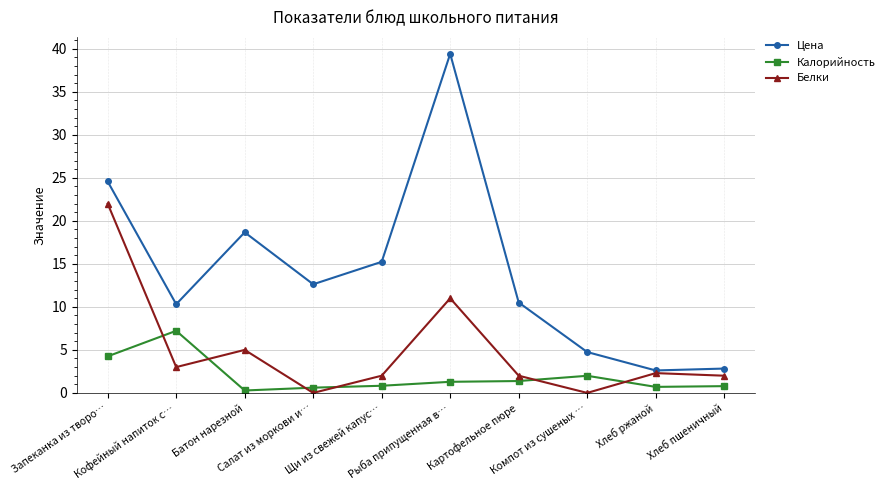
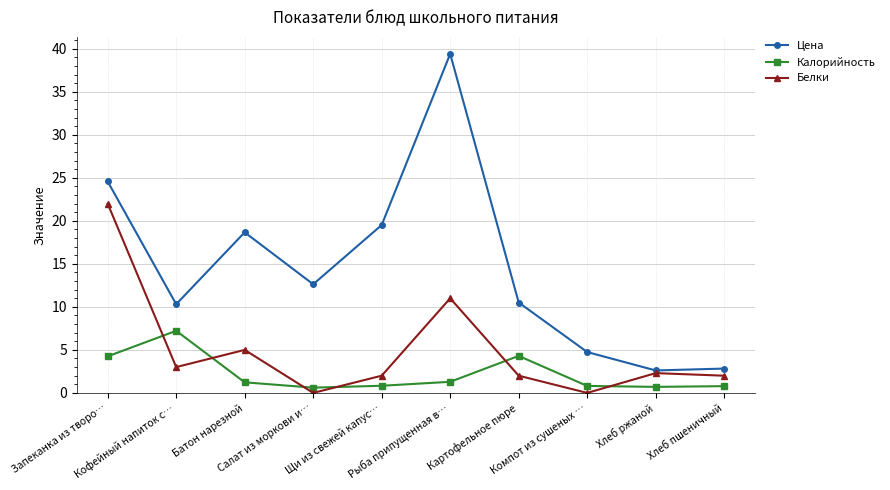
  {
    "Цена": {
      "Запеканка из творо…": 25,
      "Кофейный напиток с…": 10,
      "Батон нарезной": 19,
      "Салат из моркови и…": 13,
-     "Щи из свежей капус…": 15,
+     "Щи из свежей капус…": 20,
      "Рыба припущенная в…": 39,
      "Картофельное пюре": 11,
      "Компот из сушеных …": 5,
      "Хлеб ржаной": 3,
      "Хлеб пшеничный": 3
    },
    "Калорийность": {
      "Запеканка из творо…": 4,
      "Кофейный напиток с…": 7,
-     "Батон нарезной": 0,
+     "Батон нарезной": 1,
      "Салат из моркови и…": 1,
      "Щи из свежей капус…": 1,
      "Рыба припущенная в…": 1,
-     "Картофельное пюре": 1,
-     "Компот из сушеных …": 2,
+     "Картофельное пюре": 4,
+     "Компот из сушеных …": 1,
      "Хлеб ржаной": 1,
      "Хлеб пшеничный": 1
    },
    "Белки": {
      "Запеканка из творо…": 22,
      "Кофейный напиток с…": 3,
      "Батон нарезной": 5,
      "Салат из моркови и…": 0,
      "Щи из свежей капус…": 2,
      "Рыба припущенная в…": 11,
      "Картофельное пюре": 2,
      "Компот из сушеных …": 0,
      "Хлеб ржаной": 2,
      "Хлеб пшеничный": 2
    }
  }
